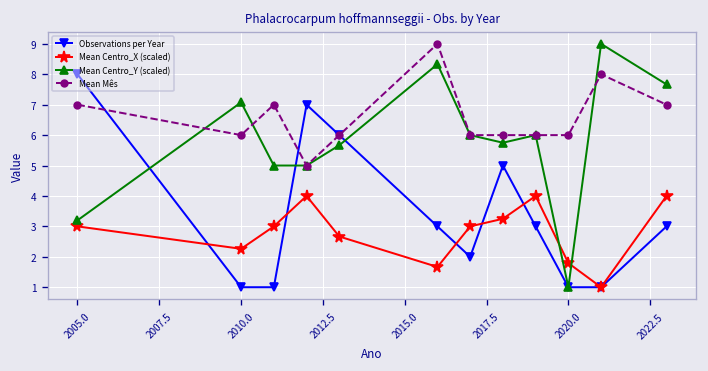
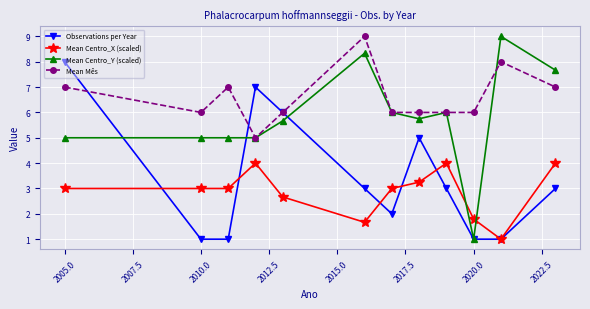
  {
    "Observations per Year": {
      "2010.0": 1.0
    },
    "Mean Centro_X (scaled)": {
      "2005.0": 3.0,
-     "2010.0": 2.3,
+     "2010.0": 3.0,
      "2020.0": 1.8
    },
    "Mean Centro_Y (scaled)": {
-     "2005.0": 3.2,
-     "2010.0": 7.1
+     "2005.0": 5.0,
+     "2010.0": 5.0
    },
    "Mean Mês": {
      "2005.0": 7.0,
      "2010.0": 6.0,
      "2020.0": 6.0
    }
  }
